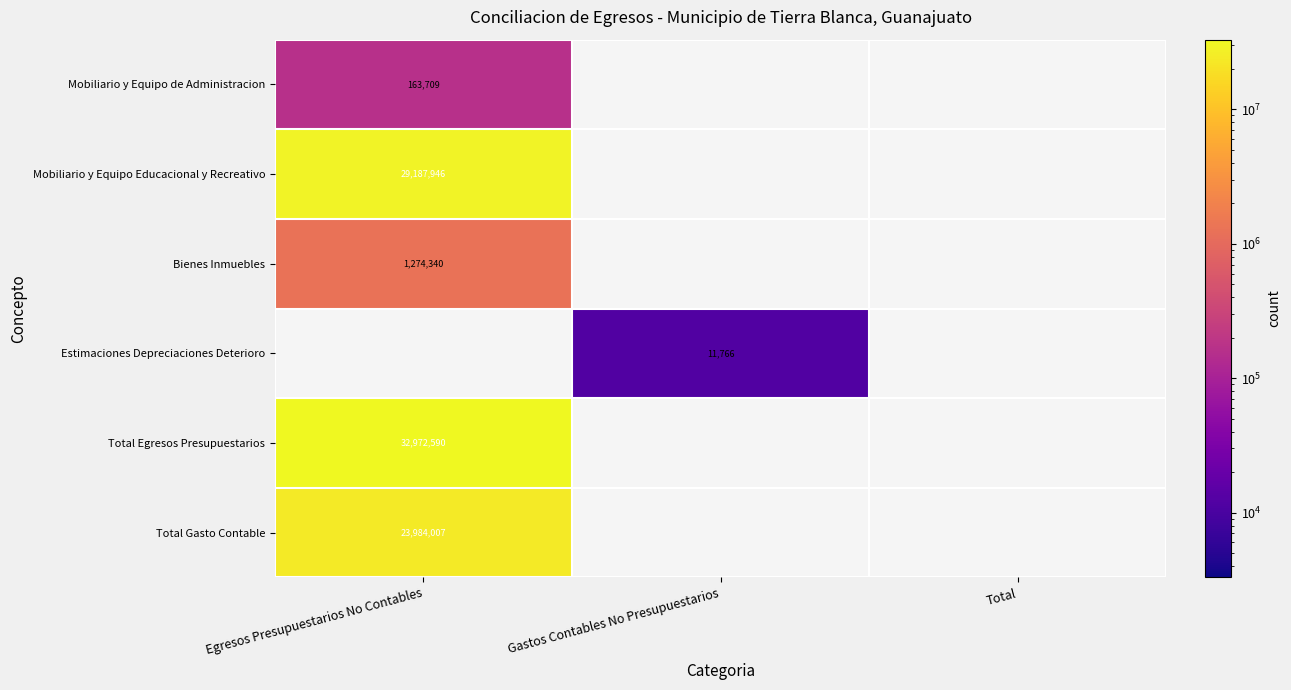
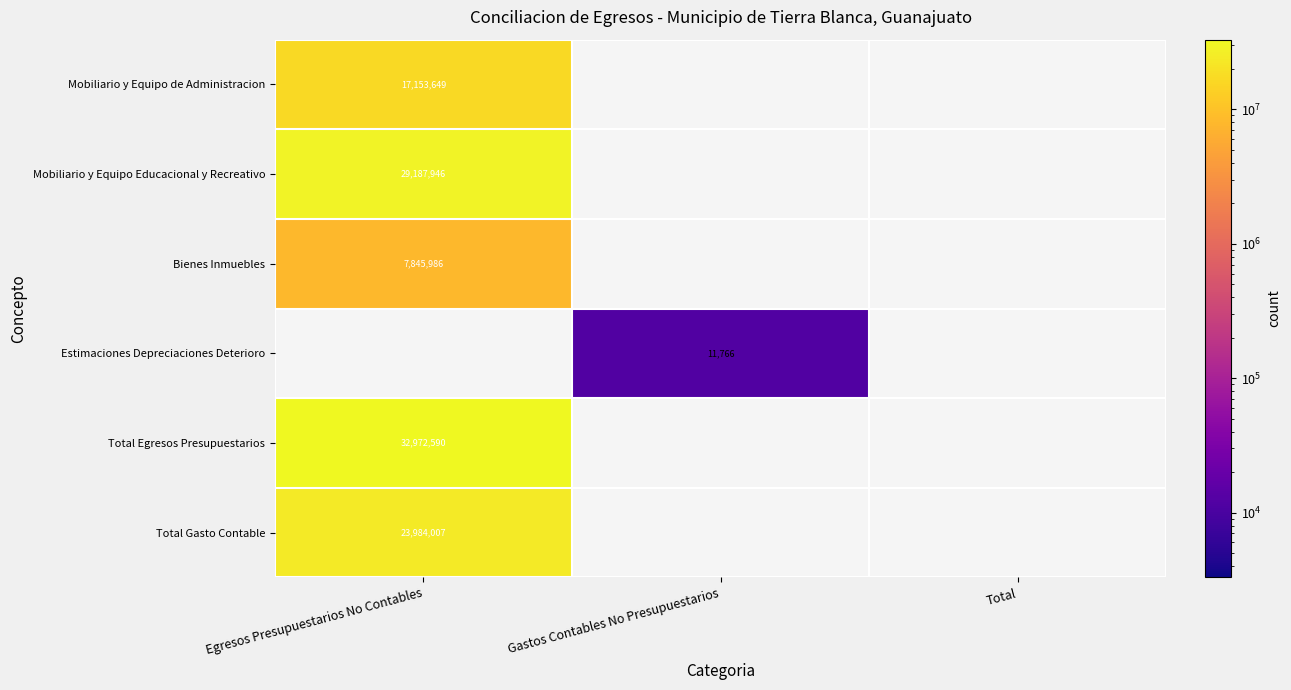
  {
    "Mobiliario y Equipo de Administracion": {
-     "Egresos Presupuestarios No Contables": "163,709"
+     "Egresos Presupuestarios No Contables": "17,153,649"
    },
    "Mobiliario y Equipo Educacional y Recreativo": {
      "Egresos Presupuestarios No Contables": "29,187,946"
    },
    "Bienes Inmuebles": {
-     "Egresos Presupuestarios No Contables": "1,274,340"
+     "Egresos Presupuestarios No Contables": "7,845,986"
    },
    "Estimaciones Depreciaciones Deterioro": {
      "Gastos Contables No Presupuestarios": "11,766"
    },
    "Total Egresos Presupuestarios": {
      "Egresos Presupuestarios No Contables": "32,972,590"
    },
    "Total Gasto Contable": {
      "Egresos Presupuestarios No Contables": "23,984,007"
    }
  }
